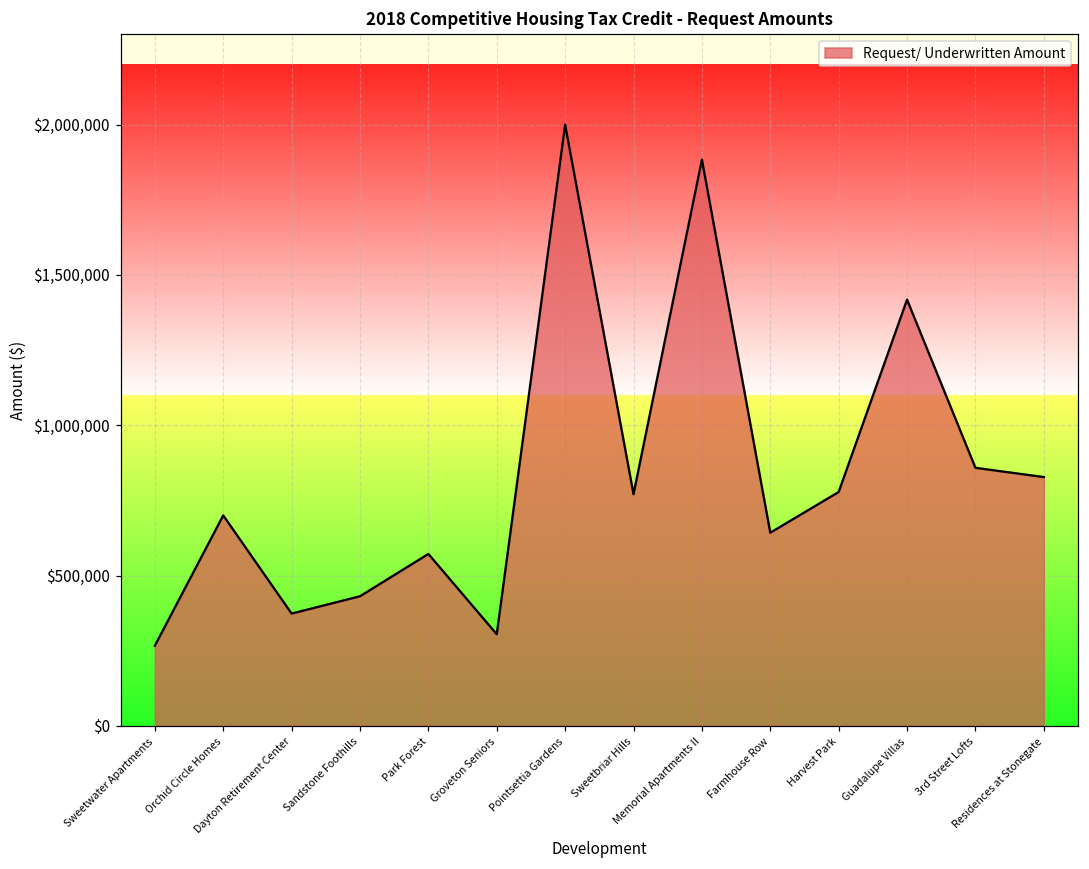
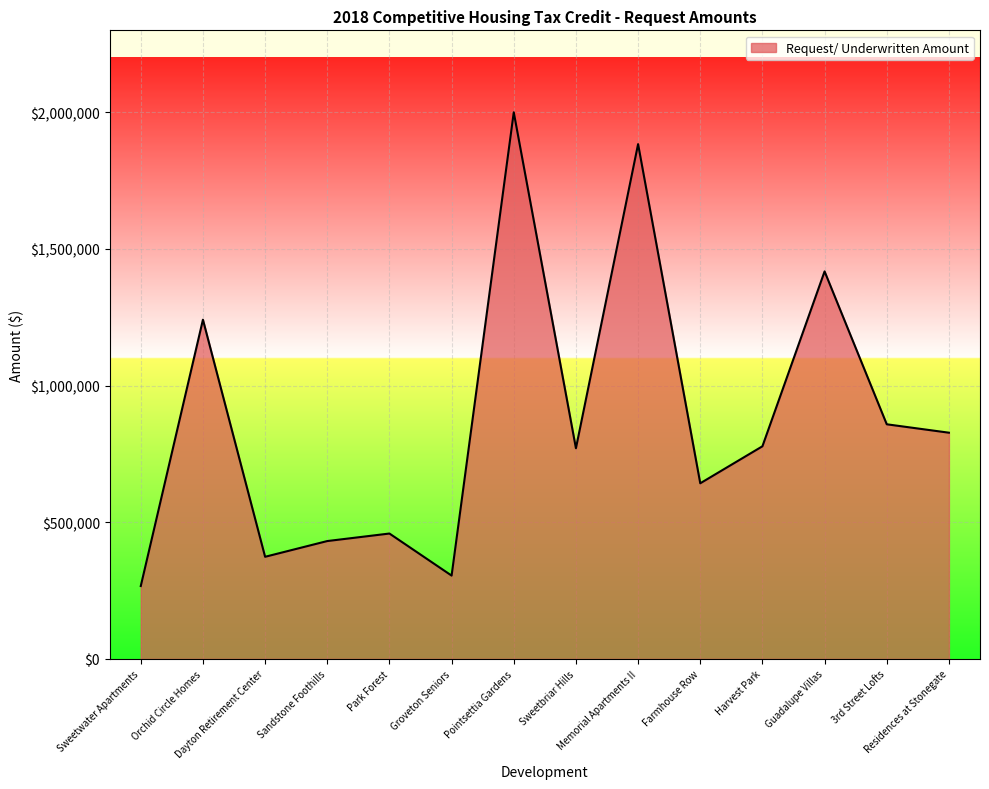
  {
    "Sweetwater Apartments": "$270,000",
-   "Orchid Circle Homes": "$700,000",
+   "Orchid Circle Homes": "$1,240,000",
    "Dayton Retirement Center": "$370,000",
    "Sandstone Foothills": "$430,000",
-   "Park Forest": "$570,000",
+   "Park Forest": "$460,000",
    "Groveton Seniors": "$300,000",
    "Pointsettia Gardens": "$2,000,000",
    "Sweetbriar Hills": "$770,000",
    "Memorial Apartments II": "$1,880,000",
    "Farmhouse Row": "$640,000",
    "Harvest Park": "$780,000",
    "Guadalupe Villas": "$1,420,000",
    "3rd Street Lofts": "$860,000",
    "Residences at Stonegate": "$830,000"
  }
